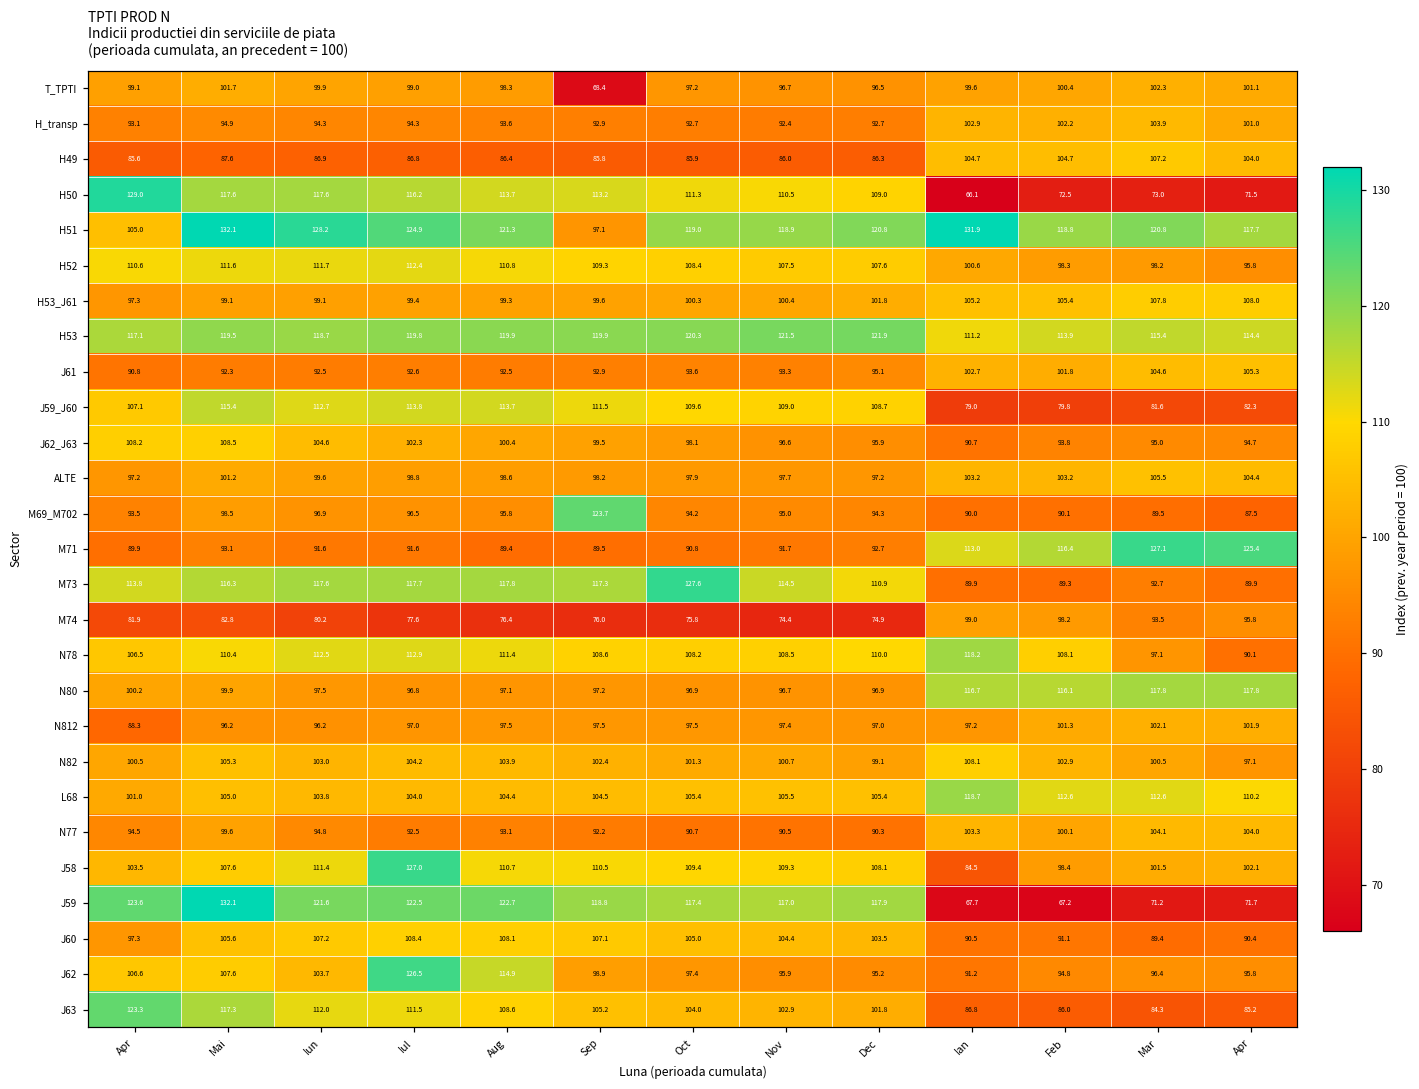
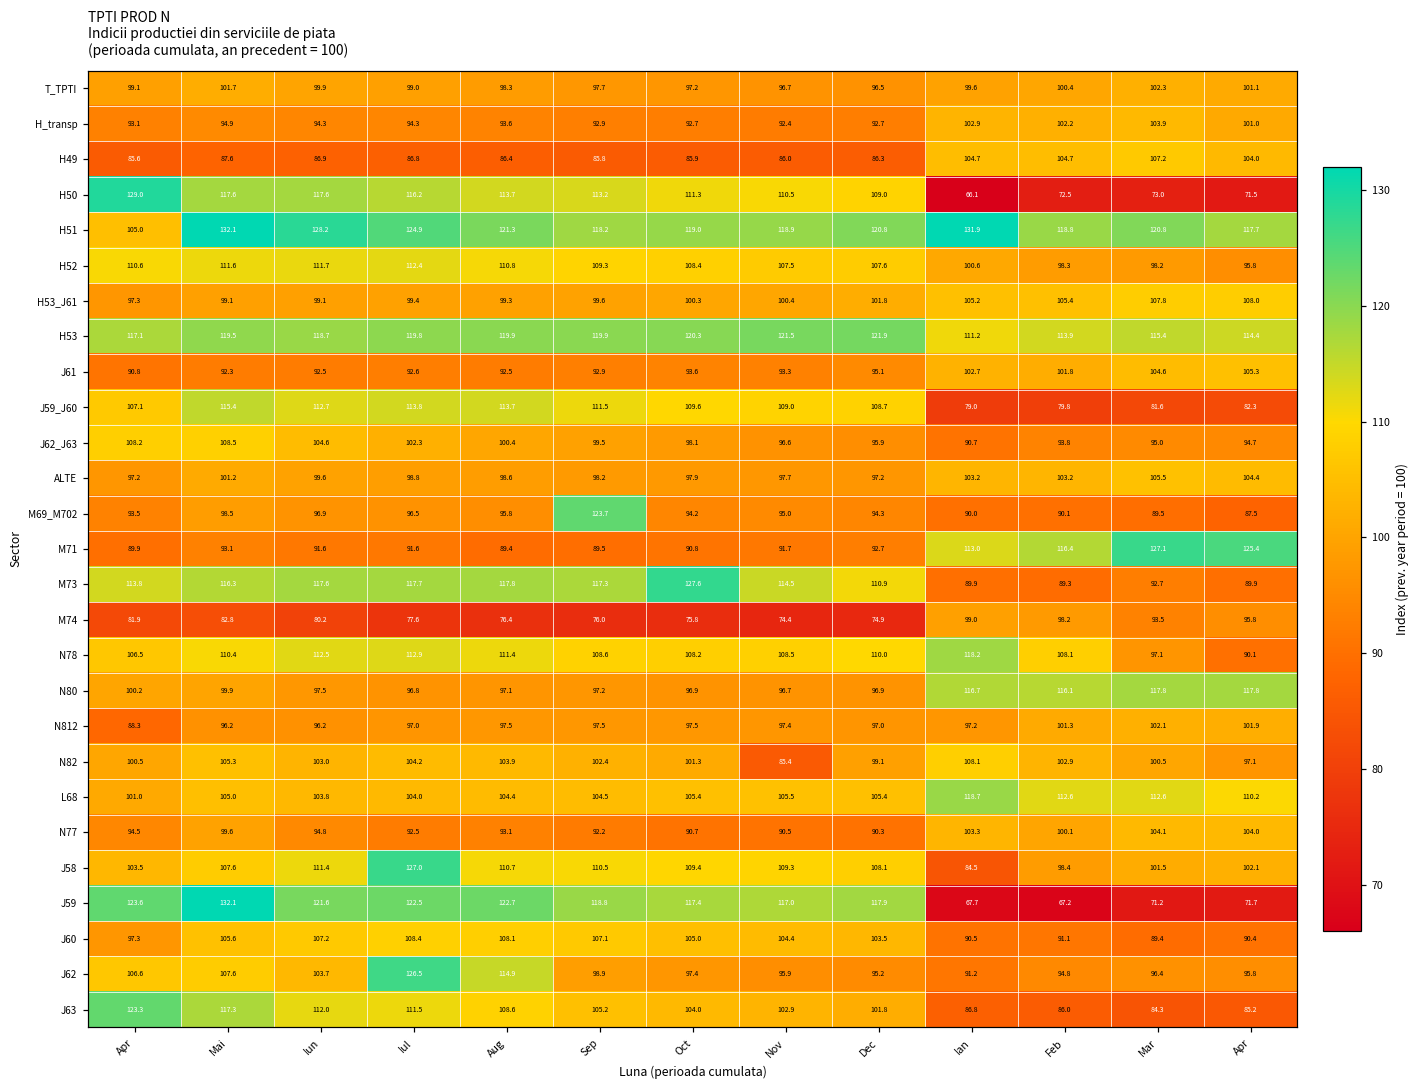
  {
    "T_TPTI": {
      "Mai": 101.7,
      "Iun": 99.9,
      "Iul": 99.0,
      "Aug": 98.3,
-     "Sep": 68.4,
+     "Sep": 97.7,
      "Oct": 97.2,
      "Nov": 96.7,
      "Dec": 96.5,
      "Ian": 99.6,
      "Feb": 100.4,
      "Mar": 102.3
    },
    "H51": {
      "Mai": 132.1,
      "Iun": 128.2,
      "Iul": 124.9,
      "Aug": 121.3,
-     "Sep": 97.1,
+     "Sep": 118.2,
      "Oct": 119.0,
      "Nov": 118.9,
      "Dec": 120.8,
      "Ian": 131.9,
      "Feb": 118.8,
      "Mar": 120.8
    },
    "N82": {
      "Mai": 105.3,
      "Iun": 103.0,
      "Iul": 104.2,
      "Aug": 103.9,
      "Sep": 102.4,
      "Oct": 101.3,
-     "Nov": 100.7,
+     "Nov": 85.4,
      "Dec": 99.1,
      "Ian": 108.1,
      "Feb": 102.9,
      "Mar": 100.5
    }
  }
